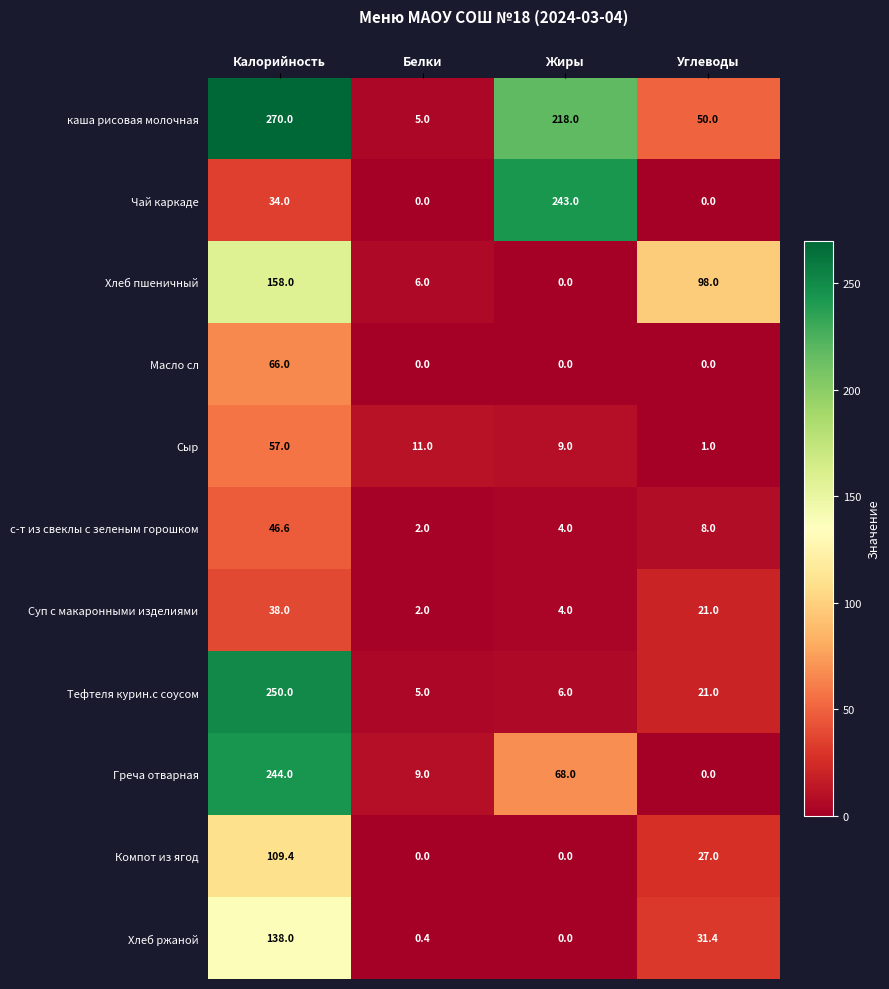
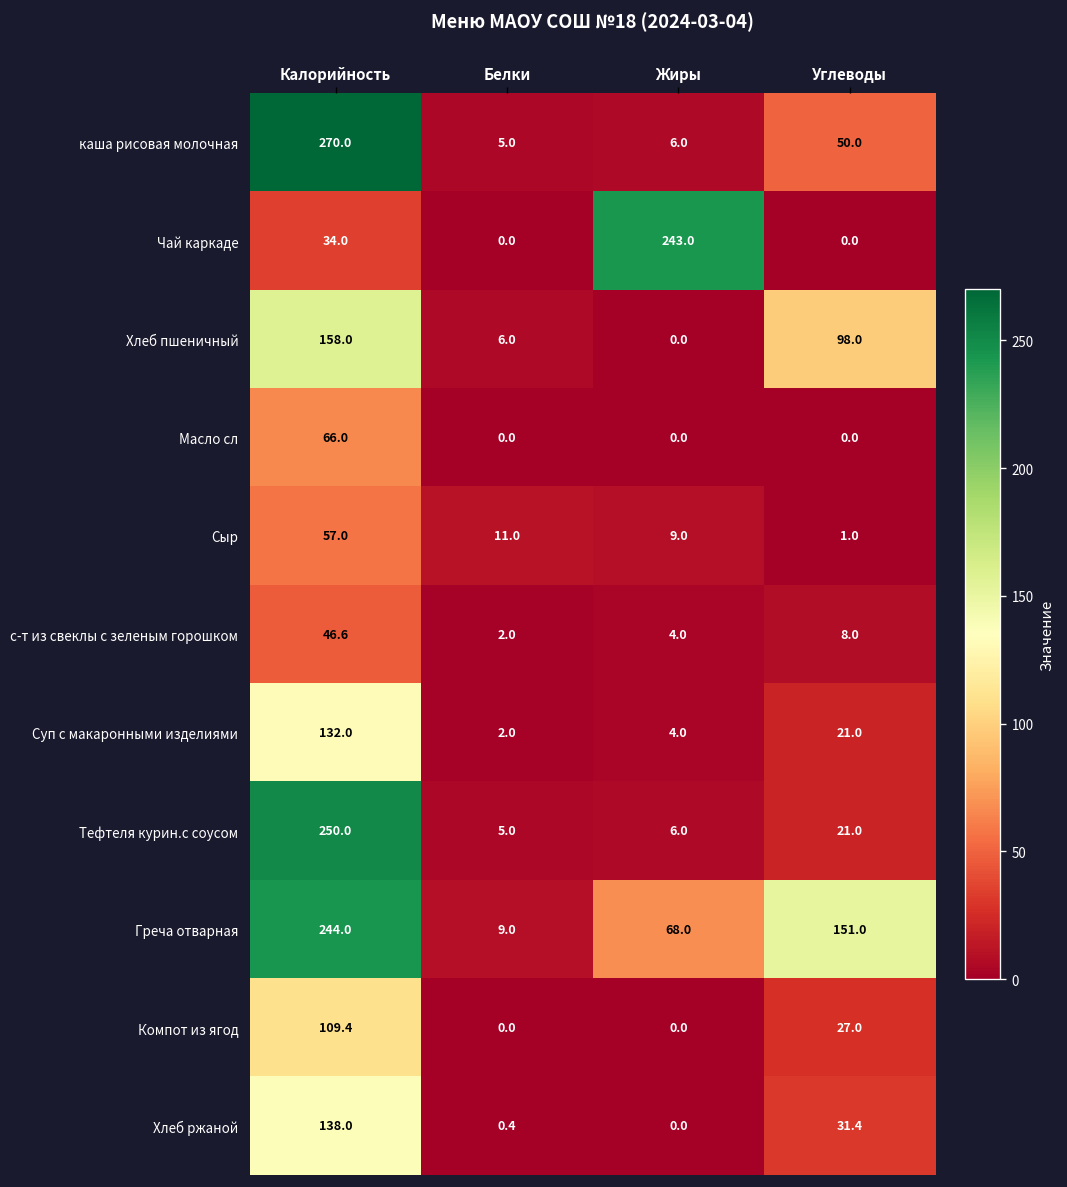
  {
    "каша рисовая молочная": {
      "Калорийность": 270.0,
      "Белки": 5.0,
-     "Жиры": 218.0,
+     "Жиры": 6.0,
      "Углеводы": 50.0
    },
    "Чай каркаде": {
      "Калорийность": 34.0,
      "Белки": 0.0,
      "Жиры": 243.0,
      "Углеводы": 0.0
    },
    "Хлеб пшеничный": {
      "Калорийность": 158.0,
      "Белки": 6.0,
      "Жиры": 0.0,
      "Углеводы": 98.0
    },
    "Масло сл": {
      "Калорийность": 66.0,
      "Белки": 0.0,
      "Жиры": 0.0,
      "Углеводы": 0.0
    },
    "Сыр": {
      "Калорийность": 57.0,
      "Белки": 11.0,
      "Жиры": 9.0,
      "Углеводы": 1.0
    },
    "с-т из свеклы с зеленым горошком": {
      "Калорийность": 46.6,
      "Белки": 2.0,
      "Жиры": 4.0,
      "Углеводы": 8.0
    },
    "Суп с макаронными изделиями": {
-     "Калорийность": 38.0,
+     "Калорийность": 132.0,
      "Белки": 2.0,
      "Жиры": 4.0,
      "Углеводы": 21.0
    },
    "Тефтеля курин.с соусом": {
      "Калорийность": 250.0,
      "Белки": 5.0,
      "Жиры": 6.0,
      "Углеводы": 21.0
    },
    "Греча отварная": {
      "Калорийность": 244.0,
      "Белки": 9.0,
      "Жиры": 68.0,
-     "Углеводы": 0.0
+     "Углеводы": 151.0
    },
    "Компот из ягод": {
      "Калорийность": 109.4,
      "Белки": 0.0,
      "Жиры": 0.0,
      "Углеводы": 27.0
    },
    "Хлеб ржаной": {
      "Калорийность": 138.0,
      "Белки": 0.4,
      "Жиры": 0.0,
      "Углеводы": 31.4
    }
  }
